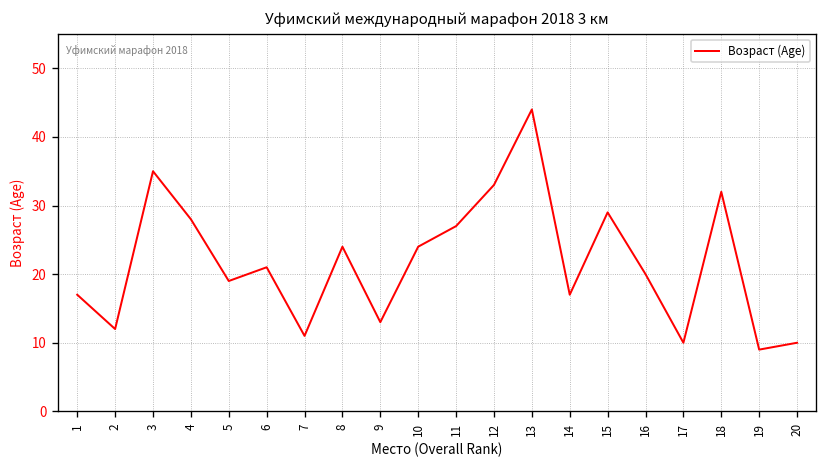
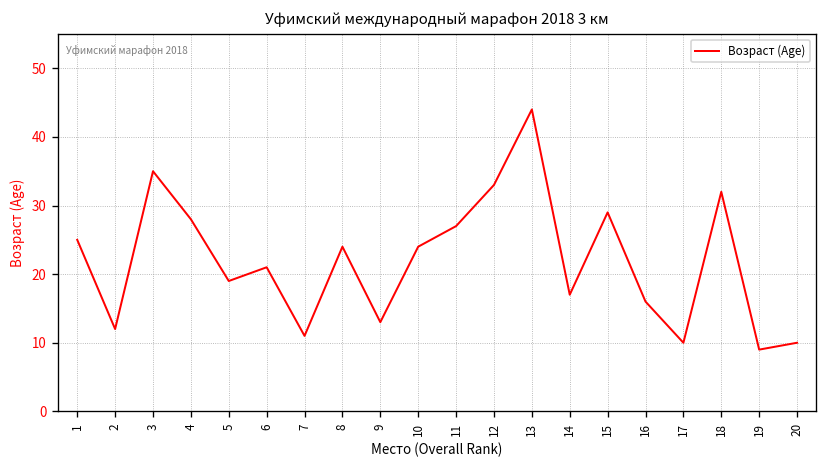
  {
-   "1": 17,
+   "1": 25,
    "2": 12,
    "3": 35,
    "4": 28,
    "5": 19,
    "6": 21,
    "7": 11,
    "8": 24,
    "9": 13,
    "10": 24,
    "11": 27,
    "12": 33,
    "13": 44,
    "14": 17,
    "15": 29,
-   "16": 20,
+   "16": 16,
    "17": 10,
    "18": 32,
    "19": 9,
    "20": 10
  }
